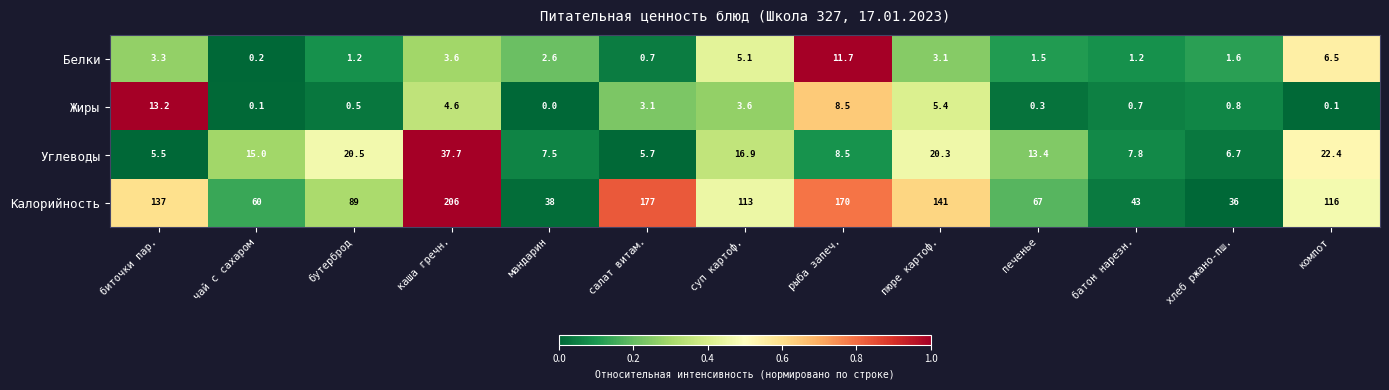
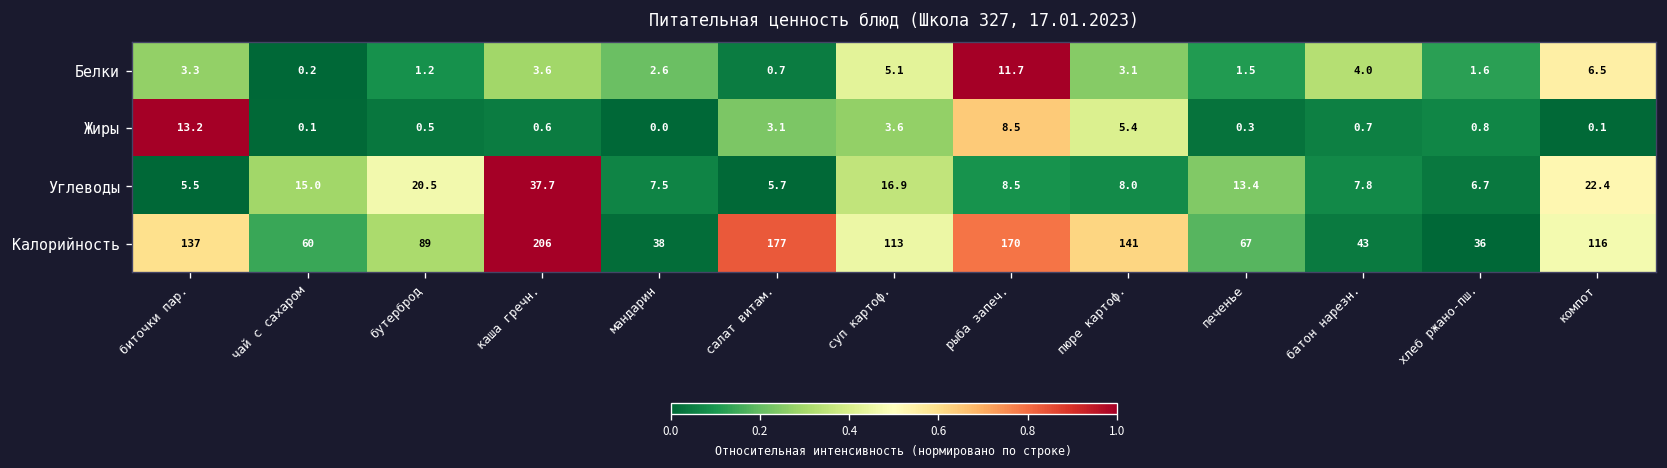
  {
    "Белки": {
      "биточки пар.": 3.3,
      "чай с сахаром": 0.2,
      "бутерброд": 1.2,
      "каша гречн.": 3.6,
      "мандарин": 2.6,
      "салат витам.": 0.7,
      "суп картоф.": 5.1,
      "рыба запеч.": 11.7,
      "пюре картоф.": 3.1,
      "печенье": 1.5,
-     "батон нарезн.": 1.2,
+     "батон нарезн.": 4.0,
      "хлеб ржано-пш.": 1.6,
      "компот": 6.5
    },
    "Жиры": {
      "биточки пар.": 13.2,
      "чай с сахаром": 0.1,
      "бутерброд": 0.5,
-     "каша гречн.": 4.6,
+     "каша гречн.": 0.6,
      "мандарин": 0.0,
      "салат витам.": 3.1,
      "суп картоф.": 3.6,
      "рыба запеч.": 8.5,
      "пюре картоф.": 5.4,
      "печенье": 0.3,
      "батон нарезн.": 0.7,
      "хлеб ржано-пш.": 0.8,
      "компот": 0.1
    },
    "Углеводы": {
      "биточки пар.": 5.5,
      "чай с сахаром": 15.0,
      "бутерброд": 20.5,
      "каша гречн.": 37.7,
      "мандарин": 7.5,
      "салат витам.": 5.7,
      "суп картоф.": 16.9,
      "рыба запеч.": 8.5,
-     "пюре картоф.": 20.3,
+     "пюре картоф.": 8.0,
      "печенье": 13.4,
      "батон нарезн.": 7.8,
      "хлеб ржано-пш.": 6.7,
      "компот": 22.4
    },
    "Калорийность": {
      "биточки пар.": 137,
      "чай с сахаром": 60,
      "бутерброд": 89,
      "каша гречн.": 206,
      "мандарин": 38,
      "салат витам.": 177,
      "суп картоф.": 113,
      "рыба запеч.": 170,
      "пюре картоф.": 141,
      "печенье": 67,
      "батон нарезн.": 43,
      "хлеб ржано-пш.": 36,
      "компот": 116
    }
  }
